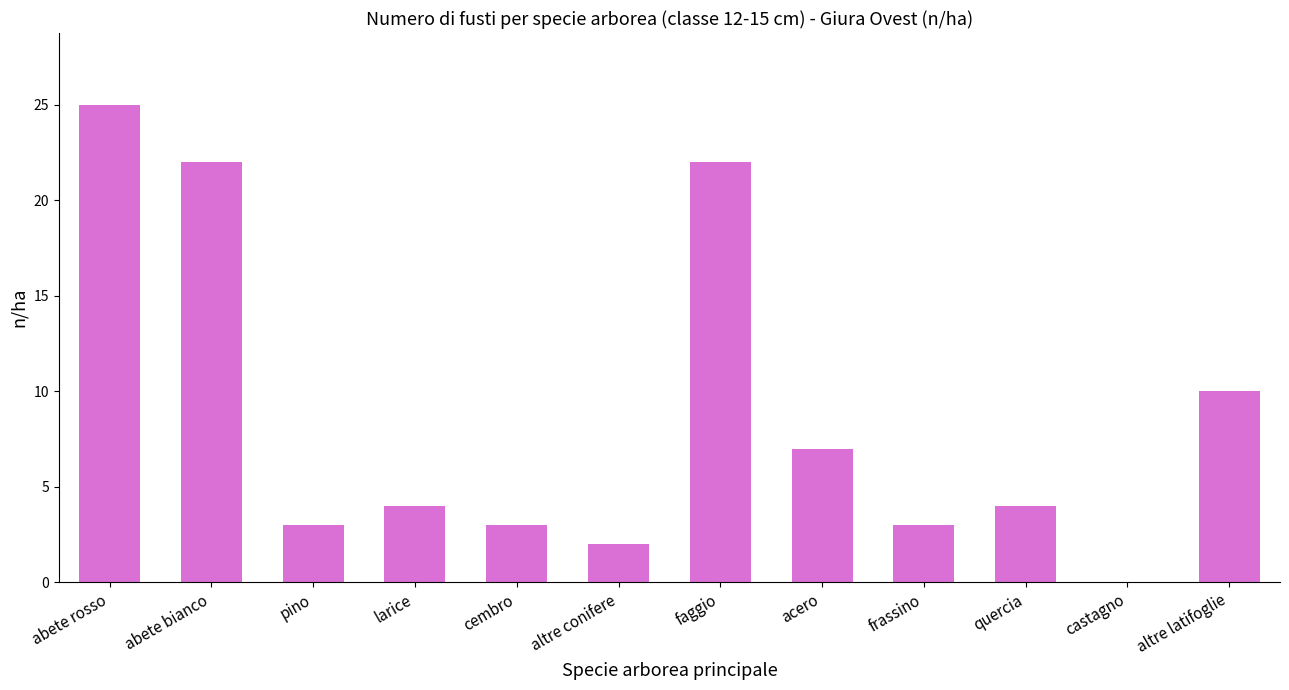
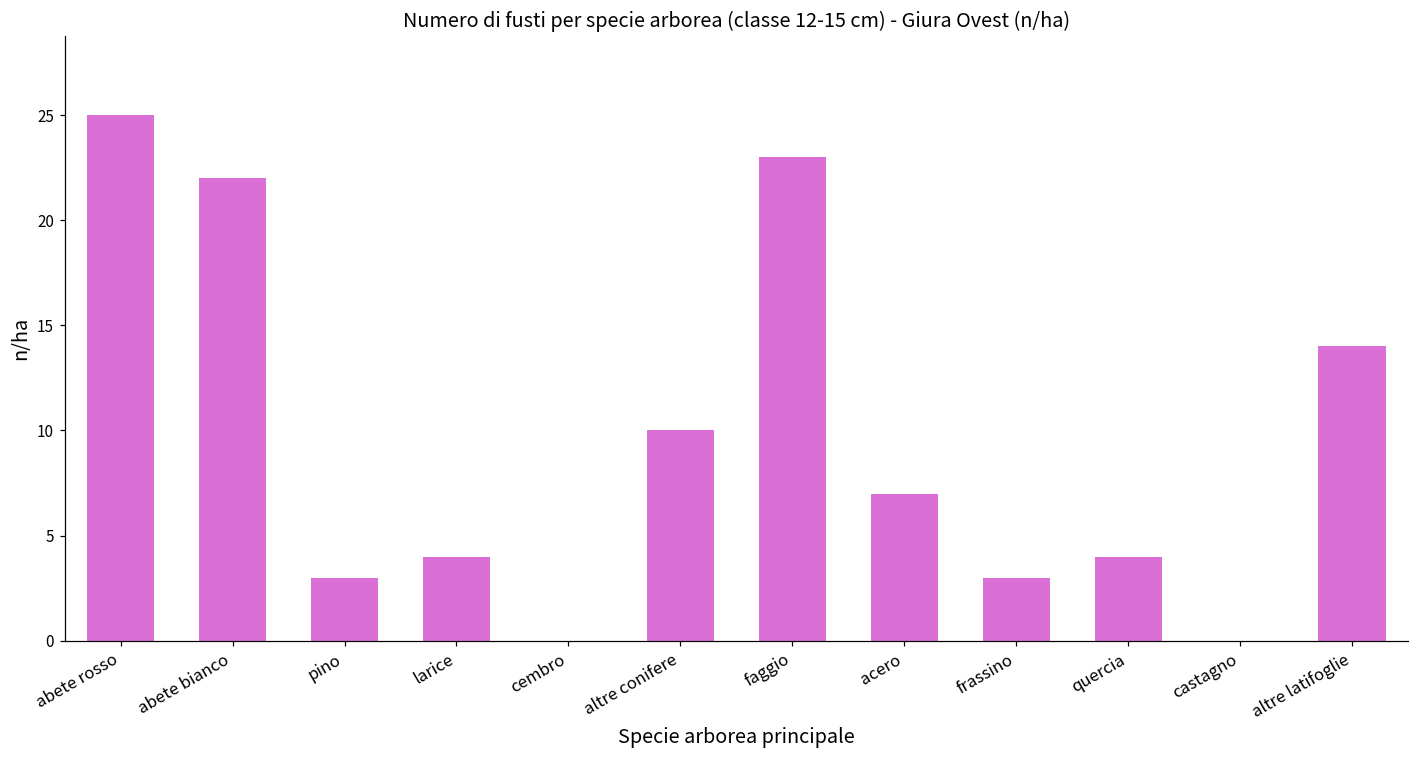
  {
    "abete rosso": 25,
    "abete bianco": 22,
    "pino": 3,
    "larice": 4,
-   "cembro": 3,
-   "altre conifere": 2,
-   "faggio": 22,
+   "cembro": 0,
+   "altre conifere": 10,
+   "faggio": 23,
    "acero": 7,
    "frassino": 3,
    "quercia": 4,
    "castagno": 0,
-   "altre latifoglie": 10
+   "altre latifoglie": 14
  }
